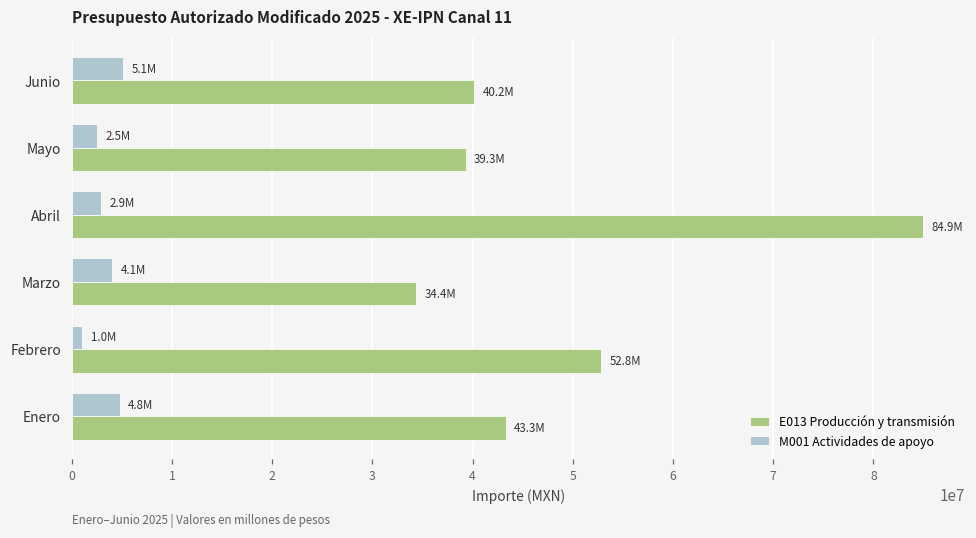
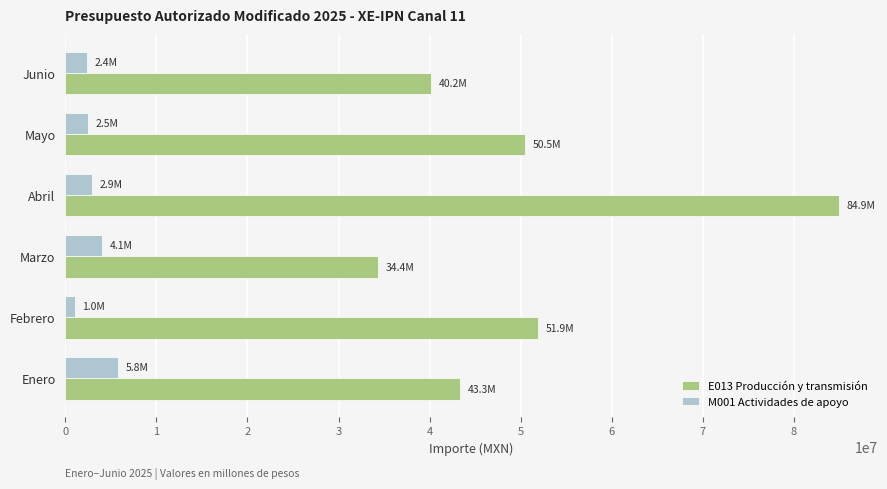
  {
    "E013 Producción y transmisión": {
      "Junio": "40.2M",
-     "Mayo": "39.3M",
+     "Mayo": "50.5M",
      "Abril": "84.9M",
      "Marzo": "34.4M",
-     "Febrero": "52.8M",
+     "Febrero": "51.9M",
      "Enero": "43.3M"
    },
    "M001 Actividades de apoyo": {
-     "Junio": "5.1M",
+     "Junio": "2.4M",
      "Mayo": "2.5M",
      "Abril": "2.9M",
      "Marzo": "4.1M",
      "Febrero": "1.0M",
-     "Enero": "4.8M"
+     "Enero": "5.8M"
    }
  }
